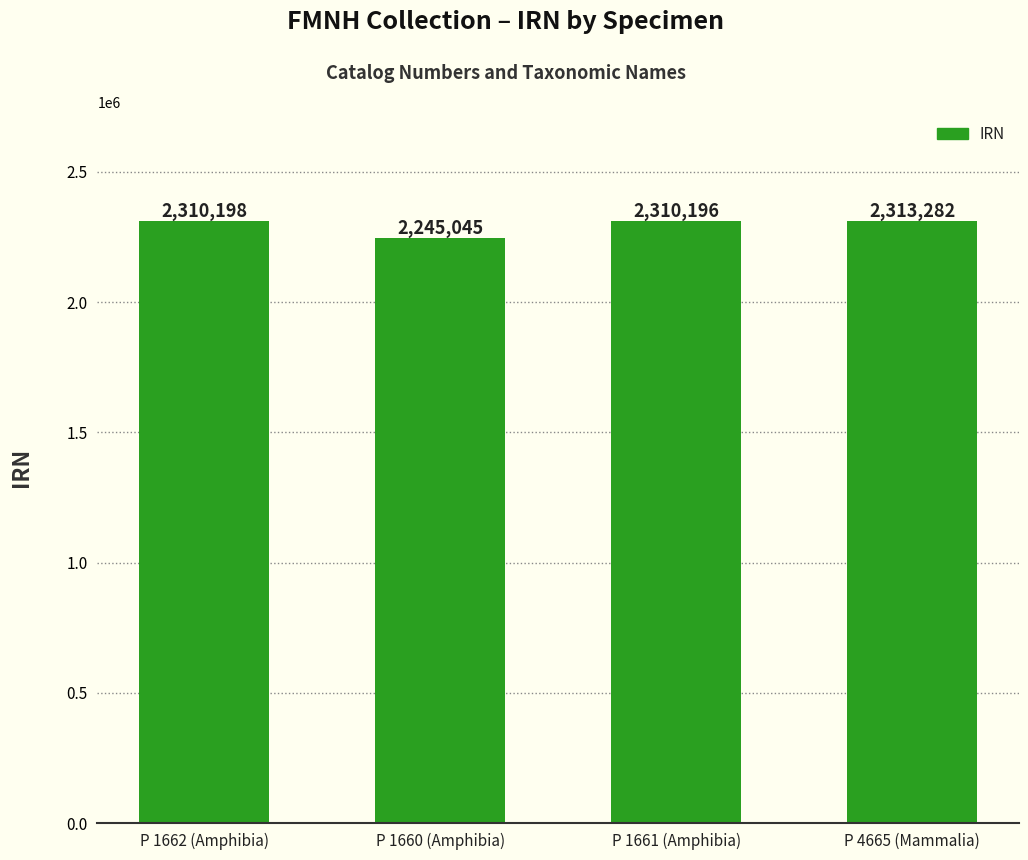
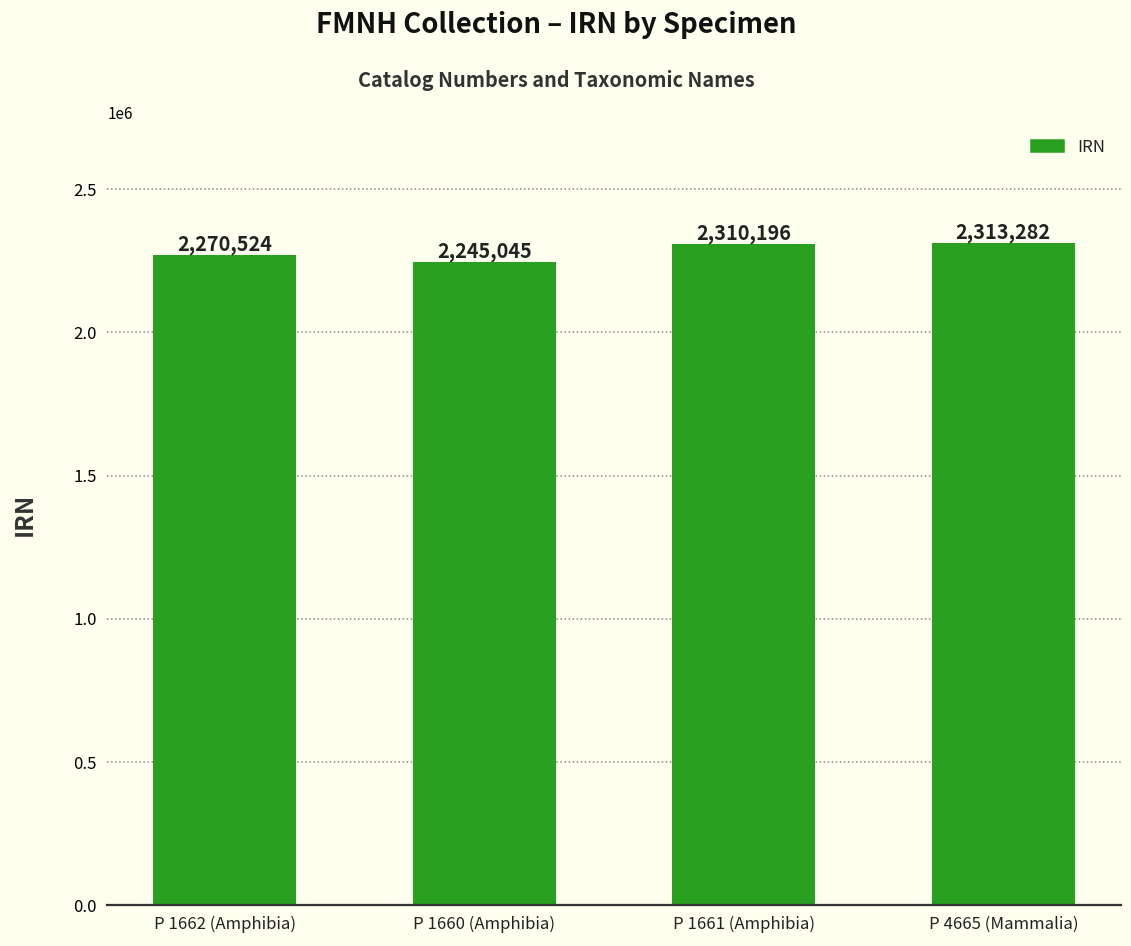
  {
-   "P 1662 (Amphibia)": "2,310,198",
+   "P 1662 (Amphibia)": "2,270,524",
    "P 1660 (Amphibia)": "2,245,045",
    "P 1661 (Amphibia)": "2,310,196",
    "P 4665 (Mammalia)": "2,313,282"
  }
